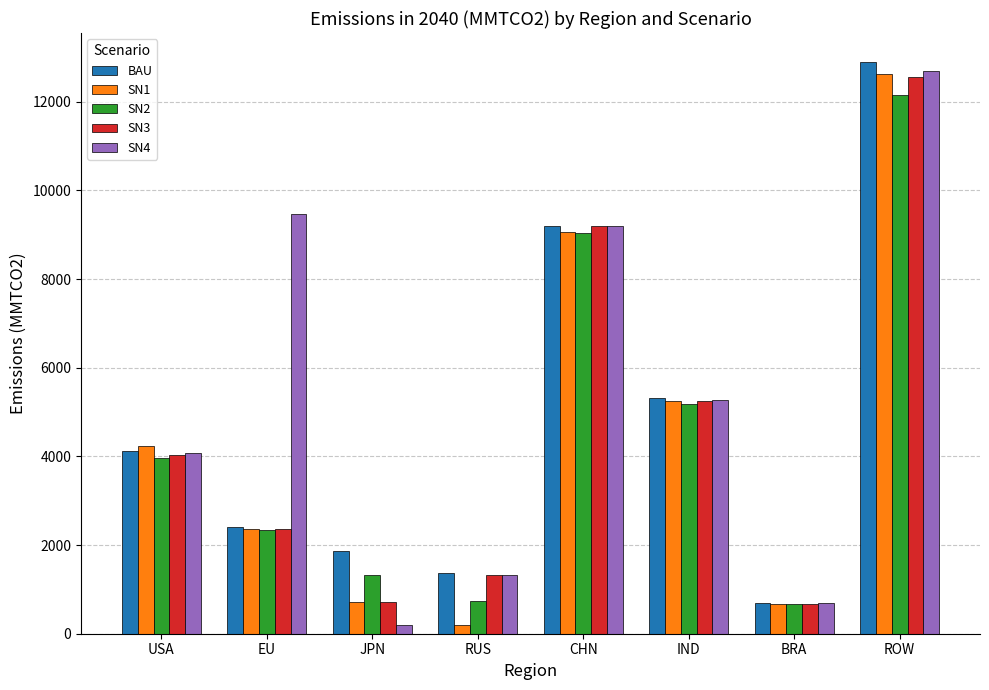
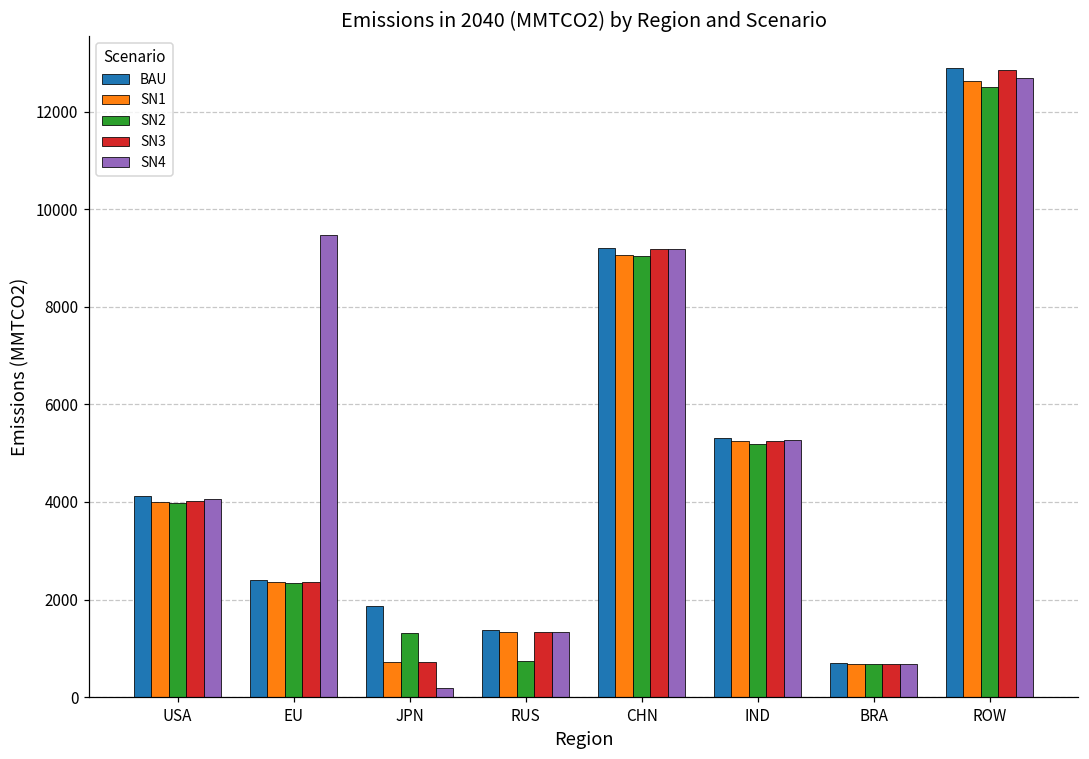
  {
    "BAU": {
      "USA": 4100,
      "EU": 2400,
      "JPN": 1900,
      "RUS": 1400,
      "CHN": 9200,
      "IND": 5300,
      "BRA": 700,
      "ROW": 12900
    },
    "SN1": {
-     "USA": 4200,
+     "USA": 4000,
      "EU": 2400,
      "JPN": 700,
-     "RUS": 200,
+     "RUS": 1300,
      "CHN": 9100,
      "IND": 5200,
      "BRA": 700,
      "ROW": 12600
    },
    "SN2": {
      "USA": 4000,
      "EU": 2300,
      "JPN": 1300,
      "RUS": 700,
      "CHN": 9000,
      "IND": 5200,
      "BRA": 700,
-     "ROW": 12100
+     "ROW": 12500
    },
    "SN3": {
      "USA": 4000,
      "EU": 2400,
      "JPN": 700,
      "RUS": 1300,
      "CHN": 9200,
      "IND": 5200,
      "BRA": 700,
-     "ROW": 12600
+     "ROW": 12800
    },
    "SN4": {
      "USA": 4100,
      "EU": 9500,
      "JPN": 200,
      "RUS": 1300,
      "CHN": 9200,
      "IND": 5300,
      "BRA": 700,
      "ROW": 12700
    }
  }
